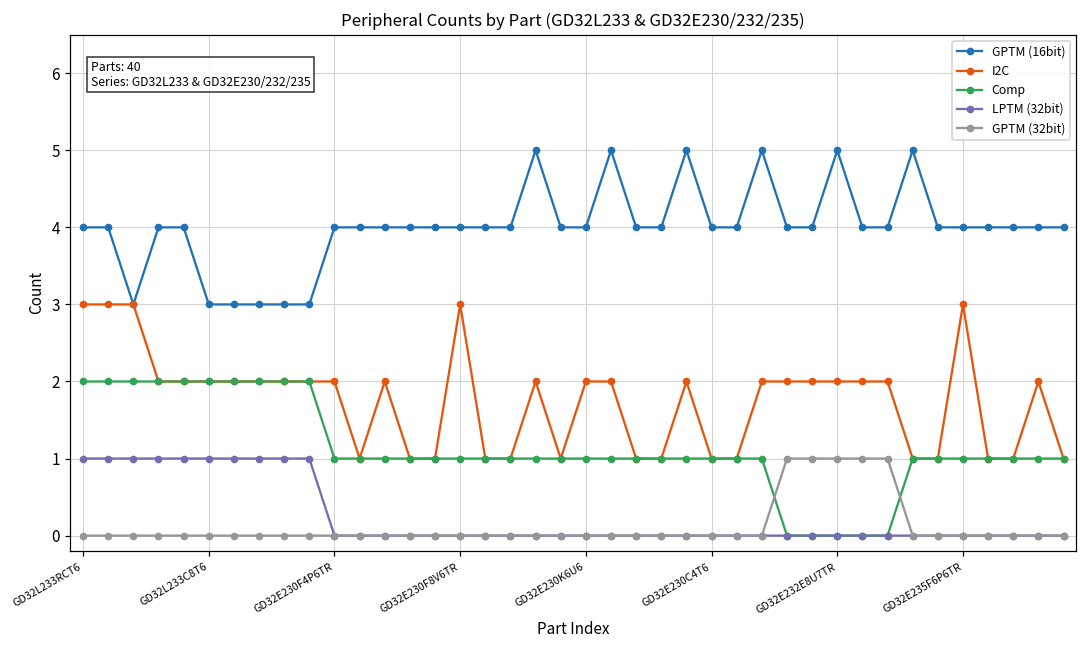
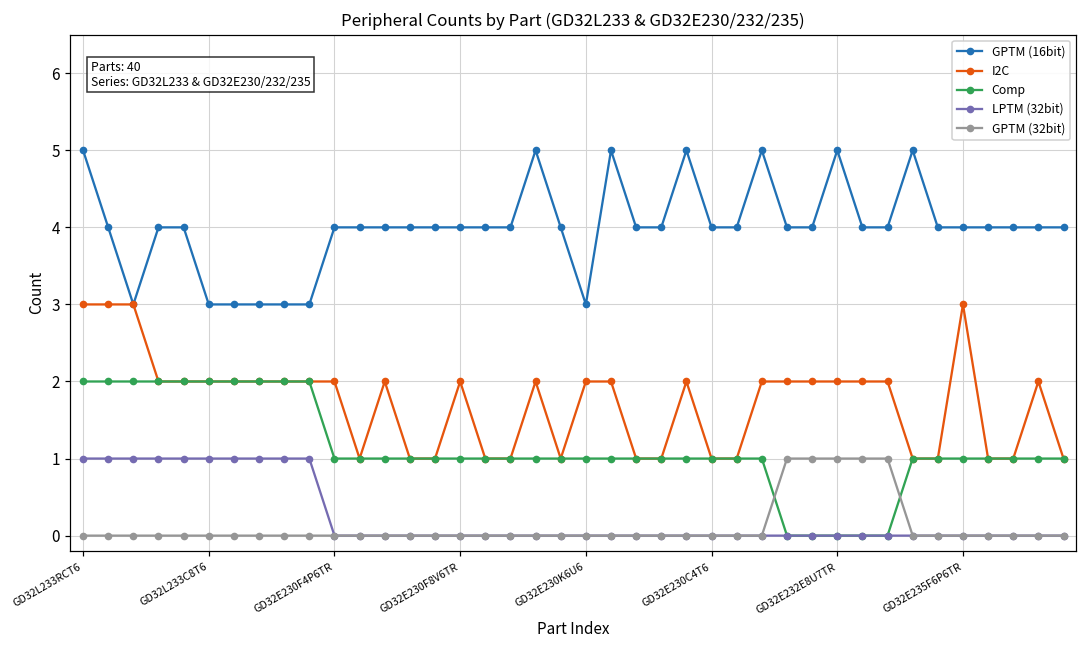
  {
    "GPTM (16bit)": {
-     "GD32L233RCT6": 4,
+     "GD32L233RCT6": 5,
      "GD32L233C8T6": 3,
      "GD32E230F4P6TR": 4,
      "GD32E230F8V6TR": 4,
-     "GD32E230K6U6": 4,
+     "GD32E230K6U6": 3,
      "GD32E230C4T6": 4,
      "GD32E232E8U7TR": 5,
      "GD32E235F6P6TR": 4
    },
    "I2C": {
      "GD32L233RCT6": 3,
      "GD32E230F4P6TR": 2,
-     "GD32E230F8V6TR": 3,
+     "GD32E230F8V6TR": 2,
      "GD32E230K6U6": 2,
      "GD32E232E8U7TR": 2,
      "GD32E235F6P6TR": 3
    },
    "Comp": {
      "GD32L233RCT6": 2,
      "GD32E230F4P6TR": 1,
      "GD32E230F8V6TR": 1,
      "GD32E230K6U6": 1,
      "GD32E235F6P6TR": 1
    },
    "LPTM (32bit)": {
      "GD32L233RCT6": 1,
      "GD32L233C8T6": 1
    },
    "GPTM (32bit)": {
      "GD32L233RCT6": 0,
      "GD32L233C8T6": 0,
      "GD32E232E8U7TR": 1
    }
  }
